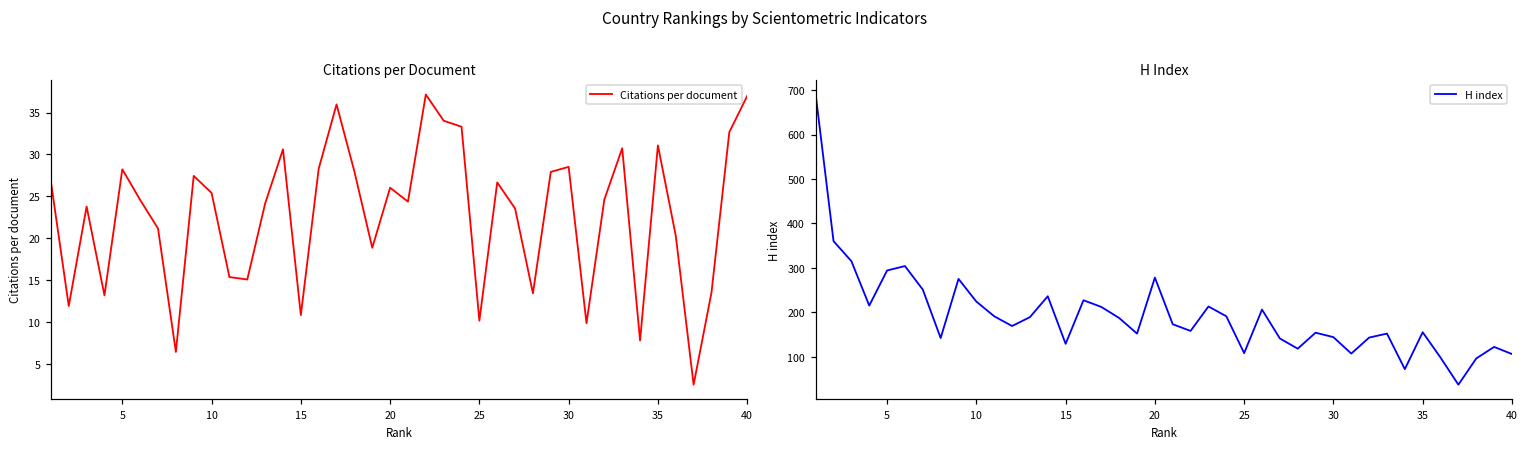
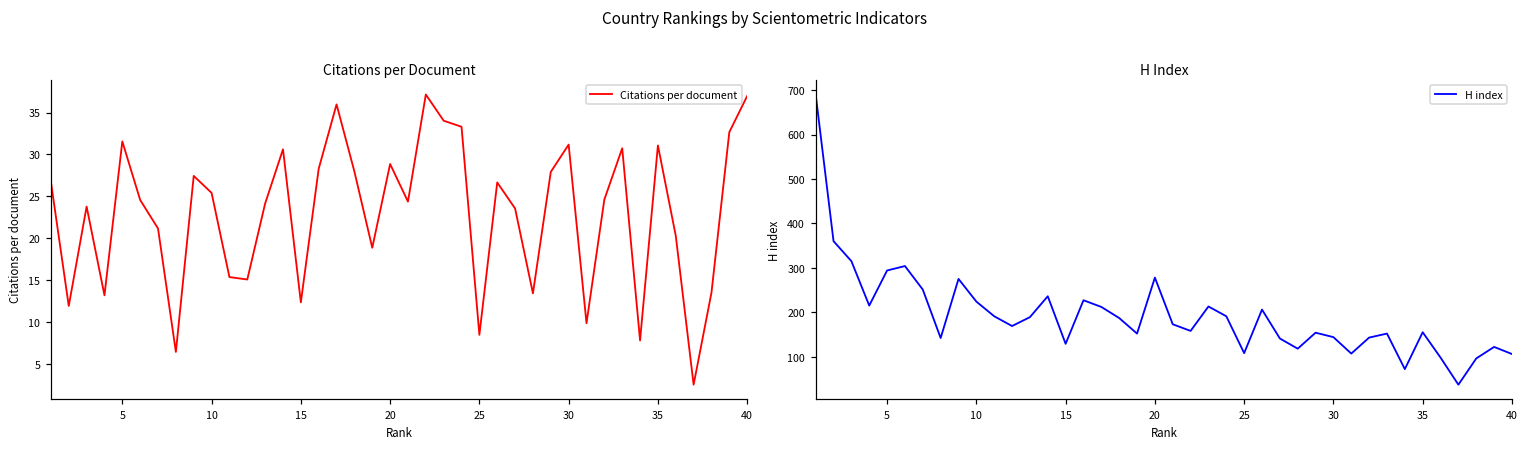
  {
    "Citations per Document": {
-     "5": 28,
+     "5": 32,
      "10": 25,
-     "15": 11,
-     "20": 26,
-     "25": 10,
-     "30": 29,
+     "15": 12,
+     "20": 29,
+     "25": 8,
+     "30": 31,
      "35": 31,
      "40": 37
    },
    "H Index": {
      "5": 290,
      "10": 220,
      "15": 130,
      "20": 280,
      "25": 110,
      "30": 140,
      "35": 160,
      "40": 110
    }
  }
